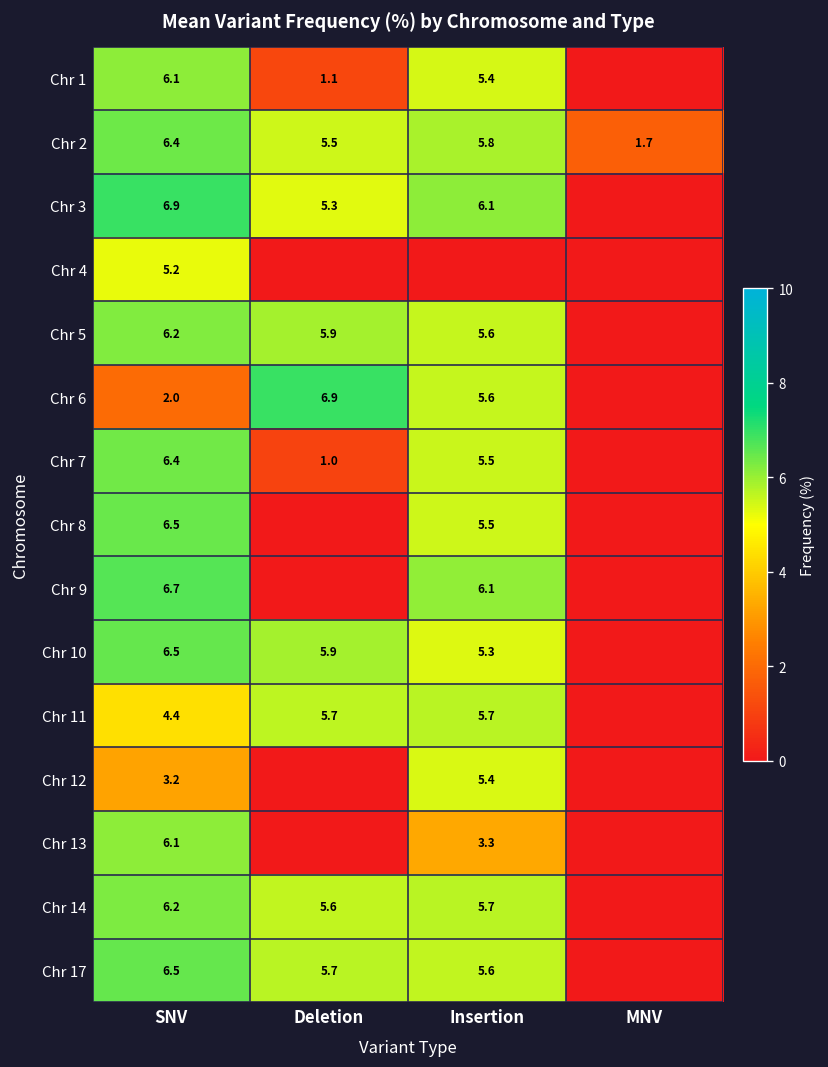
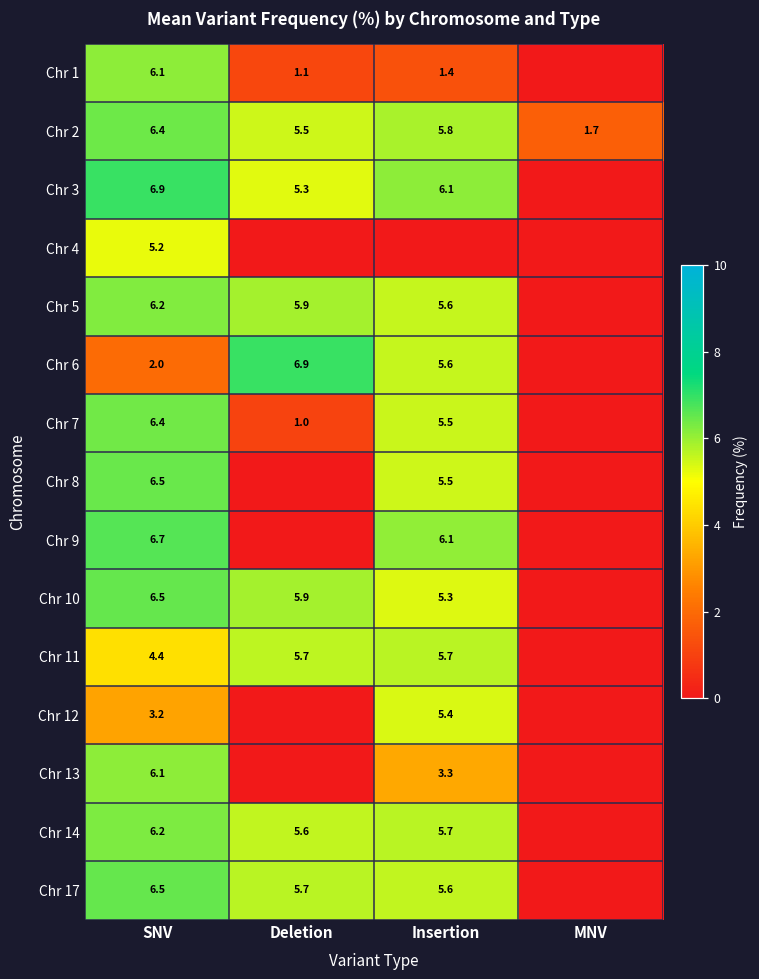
  {
    "Chr 1": {
      "SNV": 6.1,
      "Deletion": 1.1,
-     "Insertion": 5.4
+     "Insertion": 1.4
    },
    "Chr 2": {
      "SNV": 6.4,
      "Deletion": 5.5,
      "Insertion": 5.8,
      "MNV": 1.7
    },
    "Chr 3": {
      "SNV": 6.9,
      "Deletion": 5.3,
      "Insertion": 6.1
    },
    "Chr 4": {
      "SNV": 5.2
    },
    "Chr 5": {
      "SNV": 6.2,
      "Deletion": 5.9,
      "Insertion": 5.6
    },
    "Chr 6": {
      "SNV": 2.0,
      "Deletion": 6.9,
      "Insertion": 5.6
    },
    "Chr 7": {
      "SNV": 6.4,
      "Deletion": 1.0,
      "Insertion": 5.5
    },
    "Chr 8": {
      "SNV": 6.5,
      "Insertion": 5.5
    },
    "Chr 9": {
      "SNV": 6.7,
      "Insertion": 6.1
    },
    "Chr 10": {
      "SNV": 6.5,
      "Deletion": 5.9,
      "Insertion": 5.3
    },
    "Chr 11": {
      "SNV": 4.4,
      "Deletion": 5.7,
      "Insertion": 5.7
    },
    "Chr 12": {
      "SNV": 3.2,
      "Insertion": 5.4
    },
    "Chr 13": {
      "SNV": 6.1,
      "Insertion": 3.3
    },
    "Chr 14": {
      "SNV": 6.2,
      "Deletion": 5.6,
      "Insertion": 5.7
    },
    "Chr 17": {
      "SNV": 6.5,
      "Deletion": 5.7,
      "Insertion": 5.6
    }
  }
